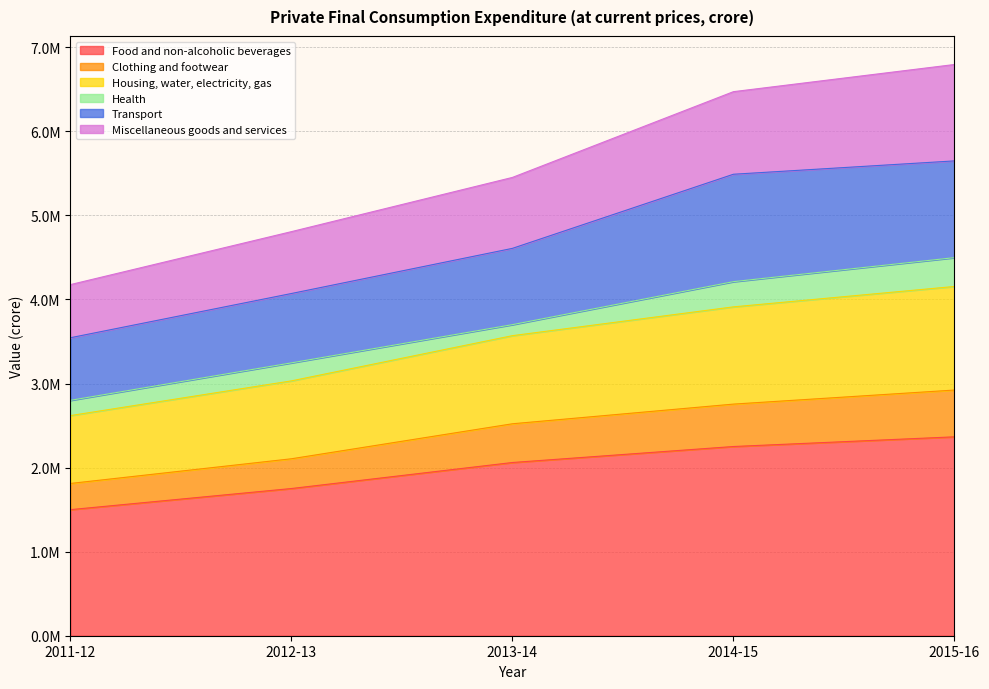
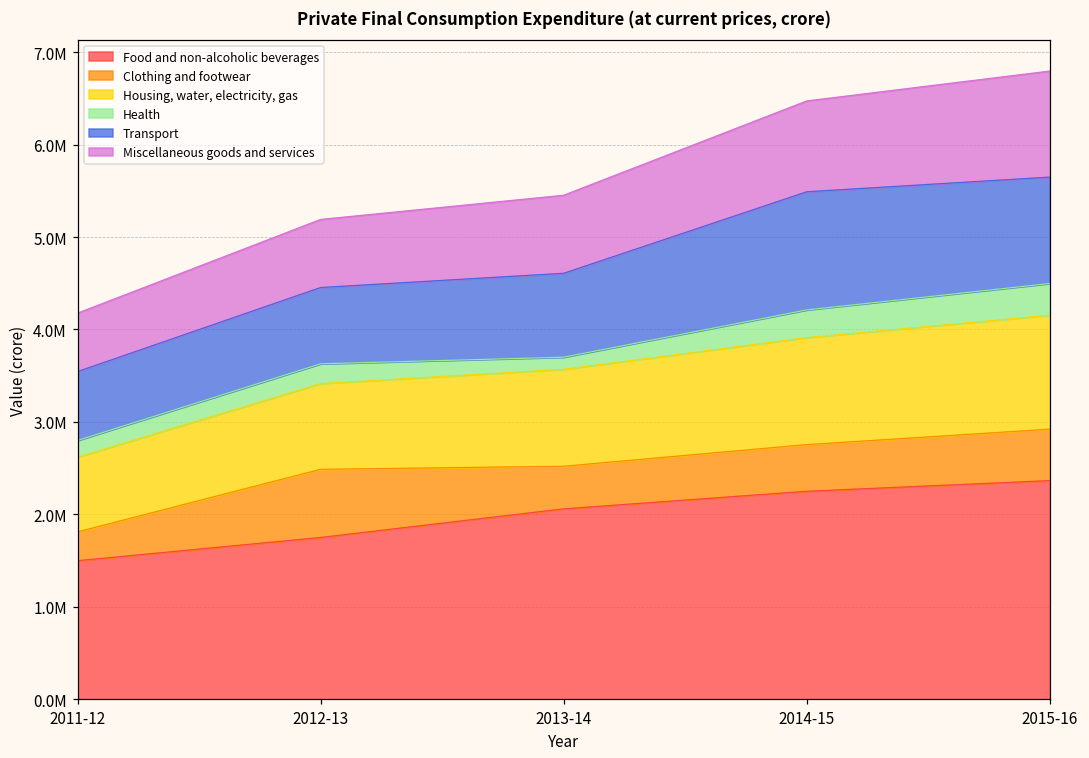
  {
    "Food and non-alcoholic beverages": {
      "2011-12": 1500000,
      "2012-13": 1800000,
      "2013-14": 2100000,
      "2014-15": 2300000,
      "2015-16": 2400000
    },
    "Clothing and footwear": {
      "2011-12": 300000,
-     "2012-13": 400000,
+     "2012-13": 700000,
      "2013-14": 500000,
      "2014-15": 500000,
      "2015-16": 600000
    },
    "Housing, water, electricity, gas": {
      "2011-12": 800000,
      "2012-13": 900000,
      "2013-14": 1000000,
      "2014-15": 1200000,
      "2015-16": 1200000
    },
    "Health": {
      "2011-12": 200000,
      "2012-13": 200000,
      "2013-14": 100000,
      "2014-15": 300000,
      "2015-16": 300000
    },
    "Transport": {
      "2011-12": 700000,
      "2012-13": 800000,
      "2013-14": 900000,
      "2014-15": 1300000,
      "2015-16": 1200000
    },
    "Miscellaneous goods and services": {
      "2011-12": 600000,
      "2012-13": 700000,
      "2013-14": 800000,
      "2014-15": 1000000,
      "2015-16": 1100000
    }
  }
